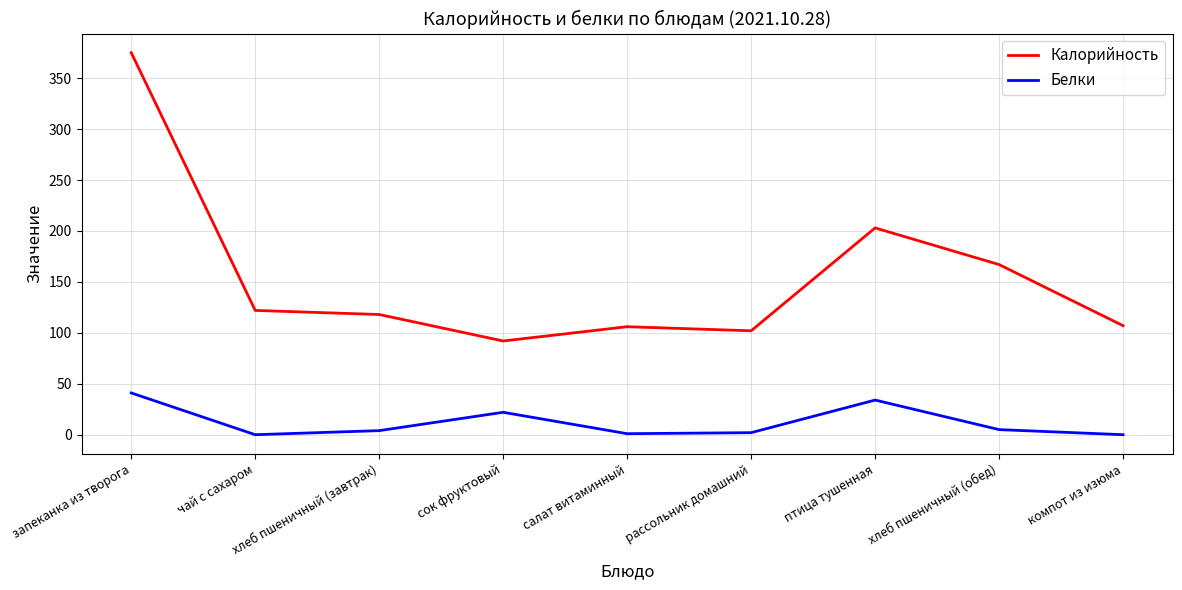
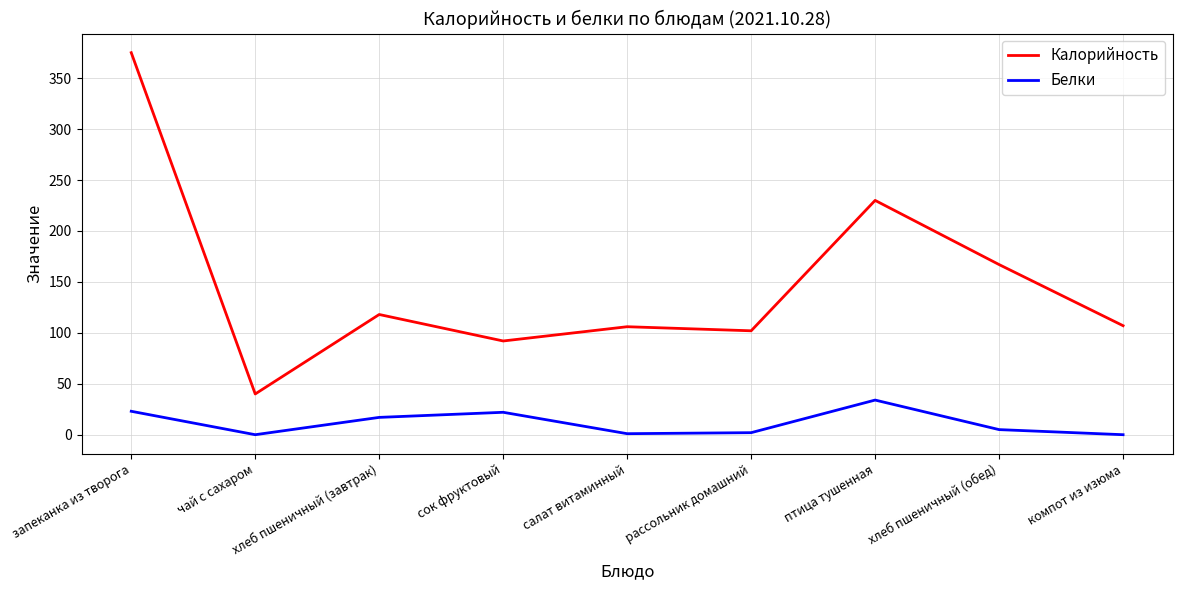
  {
    "Калорийность": {
      "запеканка из творога": 375,
-     "чай с сахаром": 122,
+     "чай с сахаром": 40,
      "хлеб пшеничный (завтрак)": 118,
      "сок фруктовый": 92,
      "салат витаминный": 106,
      "рассольник домашний": 102,
-     "птица тушенная": 203,
+     "птица тушенная": 230,
      "хлеб пшеничный (обед)": 167,
      "компот из изюма": 107
    },
    "Белки": {
-     "запеканка из творога": 41,
+     "запеканка из творога": 23,
      "чай с сахаром": 0,
-     "хлеб пшеничный (завтрак)": 4,
+     "хлеб пшеничный (завтрак)": 17,
      "сок фруктовый": 22,
      "салат витаминный": 1,
      "рассольник домашний": 2,
      "птица тушенная": 34,
      "хлеб пшеничный (обед)": 5,
      "компот из изюма": 0
    }
  }
